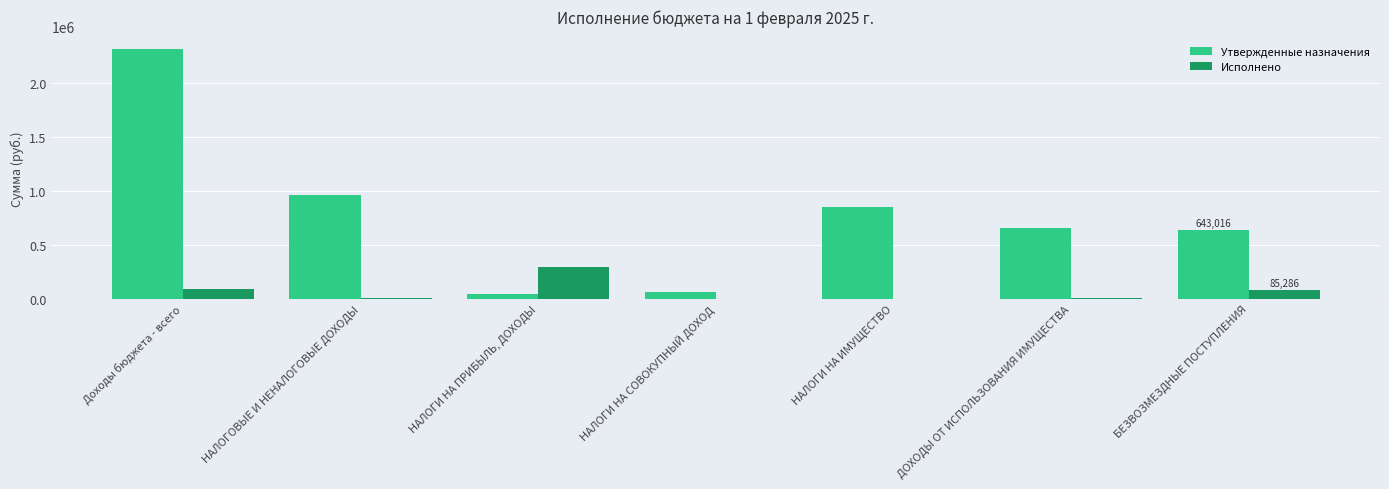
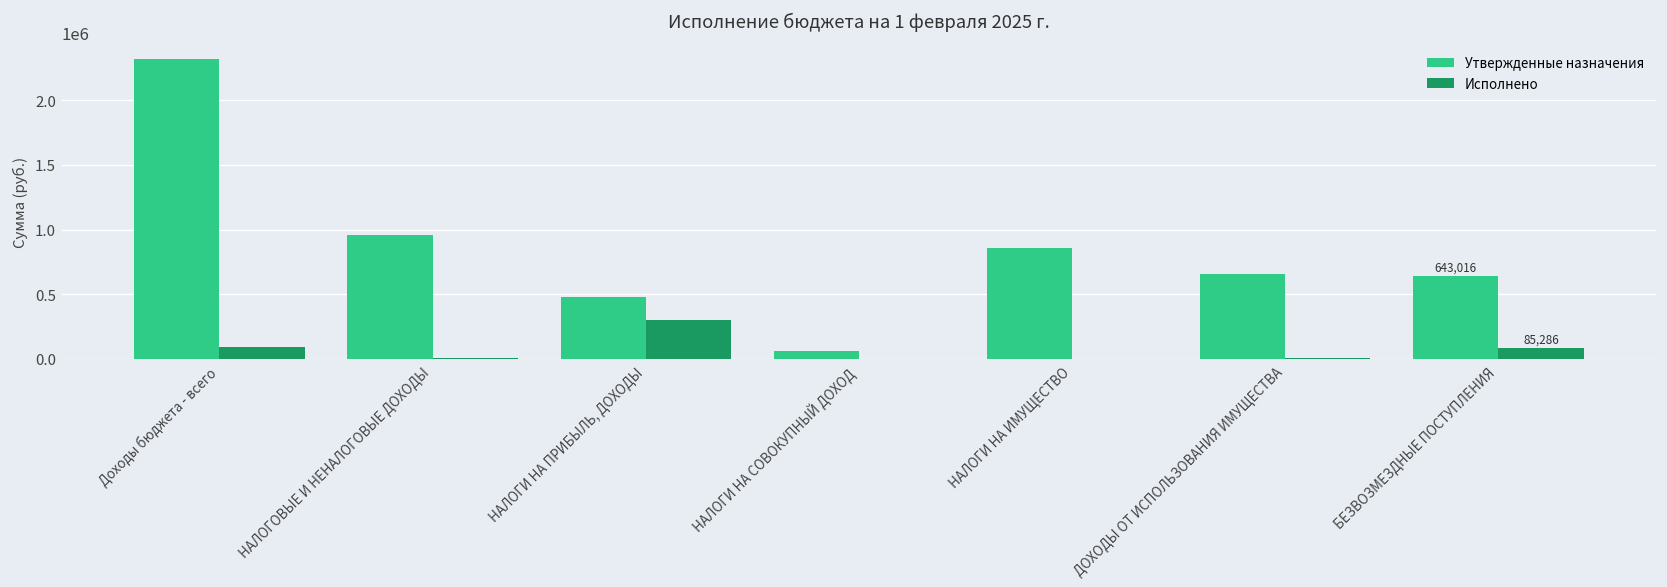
  {
    "Утвержденные назначения": {
      "Доходы бюджета - всего": "2320000",
      "НАЛОГОВЫЕ И НЕНАЛОГОВЫЕ ДОХОДЫ": "960000",
-     "НАЛОГИ НА ПРИБЫЛЬ, ДОХОДЫ": "40000",
+     "НАЛОГИ НА ПРИБЫЛЬ, ДОХОДЫ": "480000",
      "НАЛОГИ НА СОВОКУПНЫЙ ДОХОД": "60000",
      "НАЛОГИ НА ИМУЩЕСТВО": "850000",
      "ДОХОДЫ ОТ ИСПОЛЬЗОВАНИЯ ИМУЩЕСТВА": "660000"
    },
    "Исполнено": {
      "БЕЗВОЗМЕЗДНЫЕ ПОСТУПЛЕНИЯ": "85,286"
    }
  }
